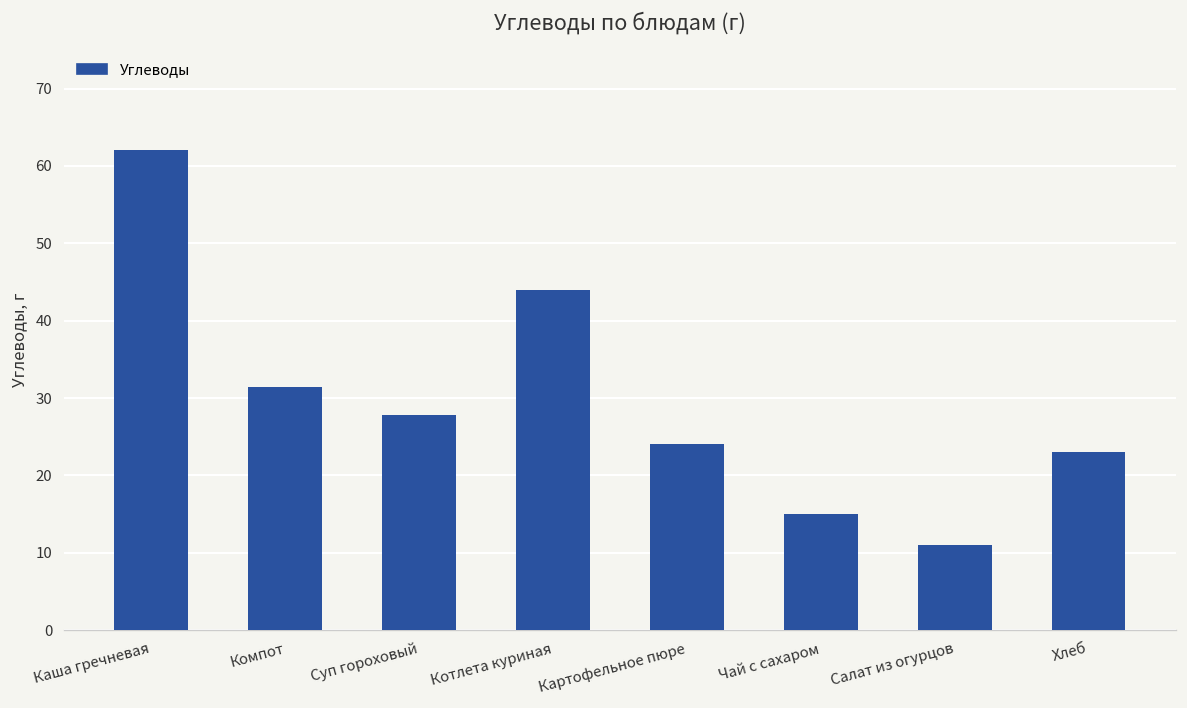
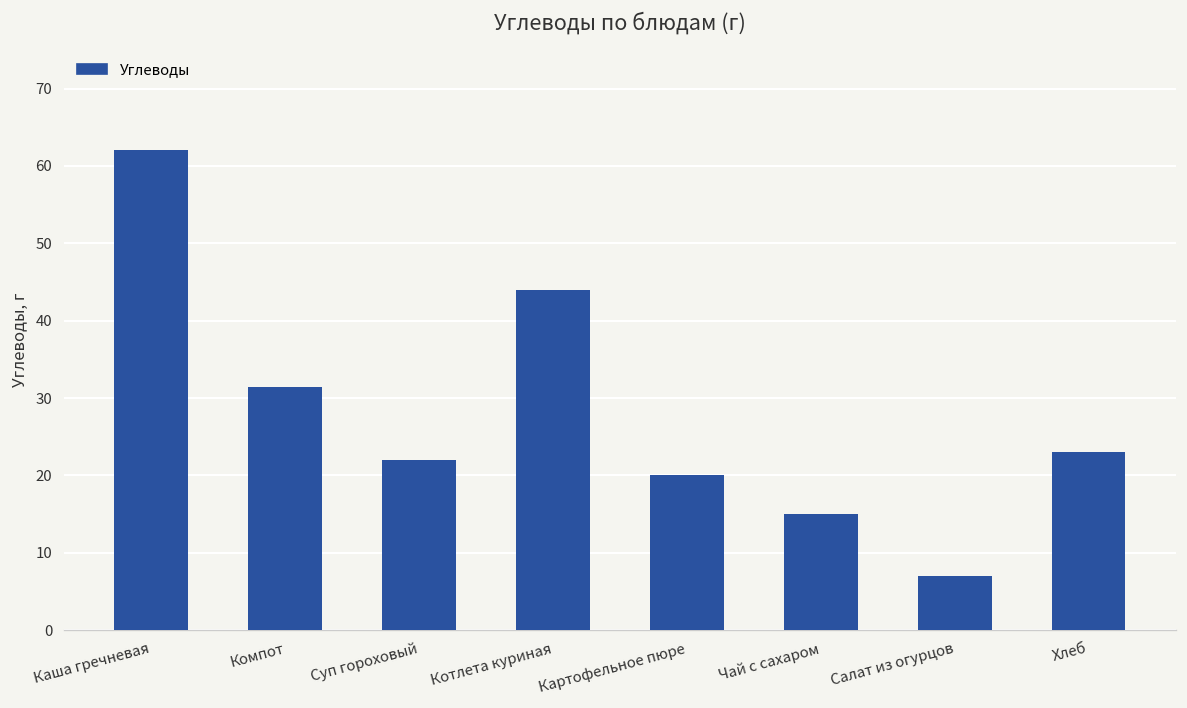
  {
    "Каша гречневая": 62,
    "Компот": 31,
-   "Суп гороховый": 28,
+   "Суп гороховый": 22,
    "Котлета куриная": 44,
-   "Картофельное пюре": 24,
+   "Картофельное пюре": 20,
    "Чай с сахаром": 15,
-   "Салат из огурцов": 11,
+   "Салат из огурцов": 7,
    "Хлеб": 23
  }
